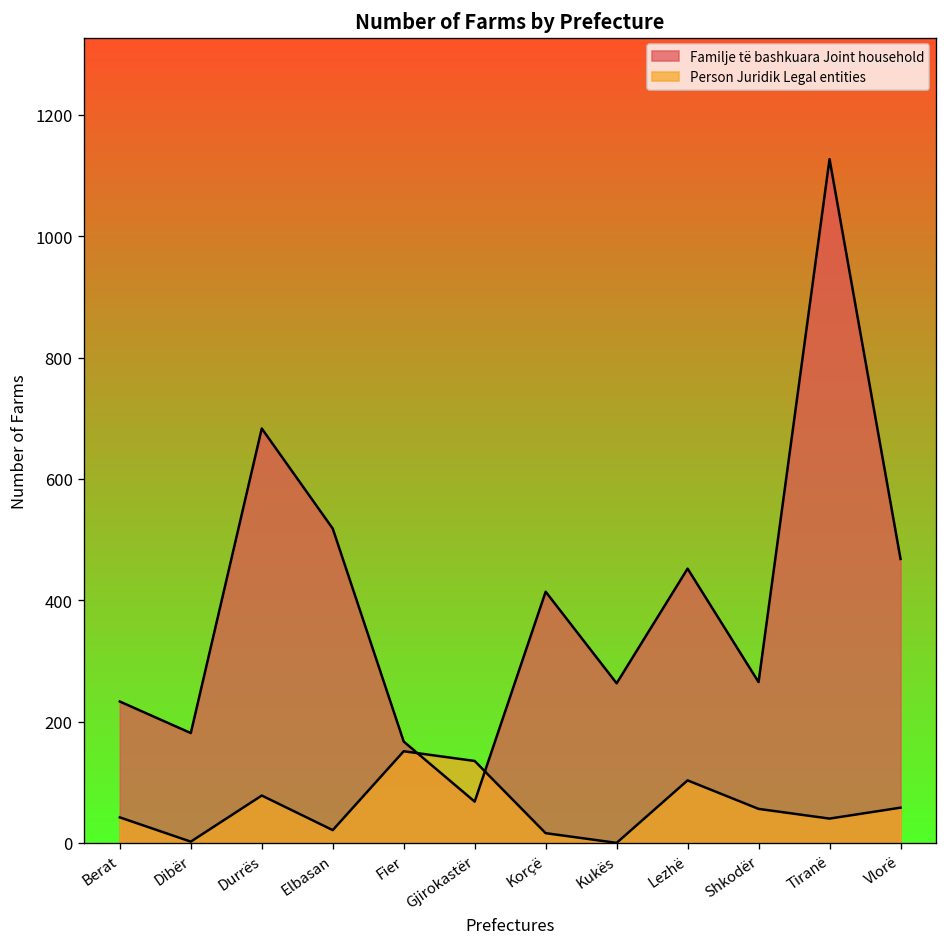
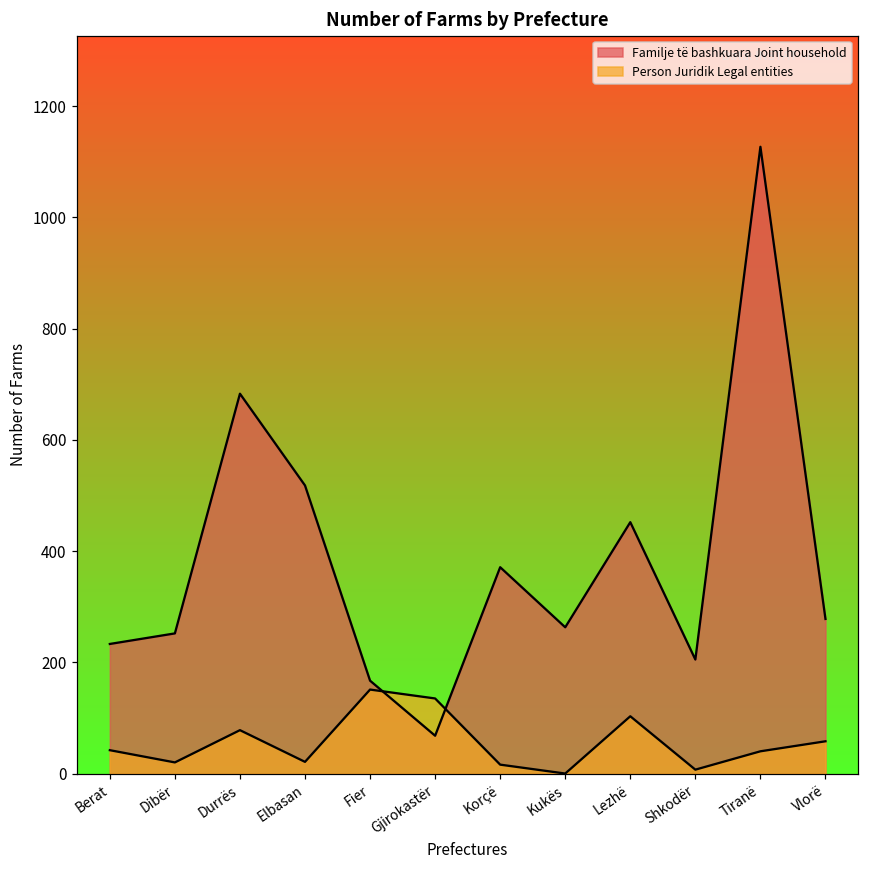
  {
    "Familje të bashkuara Joint household": {
      "Berat": 230,
-     "Dibër": 180,
+     "Dibër": 250,
      "Durrës": 680,
      "Elbasan": 520,
      "Fier": 170,
      "Gjirokastër": 70,
-     "Korçë": 410,
+     "Korçë": 370,
      "Kukës": 260,
      "Lezhë": 450,
-     "Shkodër": 270,
+     "Shkodër": 210,
      "Tiranë": 1130,
-     "Vlorë": 470
+     "Vlorë": 280
    },
    "Person Juridik Legal entities": {
      "Berat": 40,
-     "Dibër": 0,
+     "Dibër": 20,
      "Durrës": 80,
      "Elbasan": 20,
      "Fier": 150,
      "Gjirokastër": 140,
      "Korçë": 20,
      "Kukës": 0,
      "Lezhë": 100,
-     "Shkodër": 60,
+     "Shkodër": 10,
      "Tiranë": 40,
      "Vlorë": 60
    }
  }
